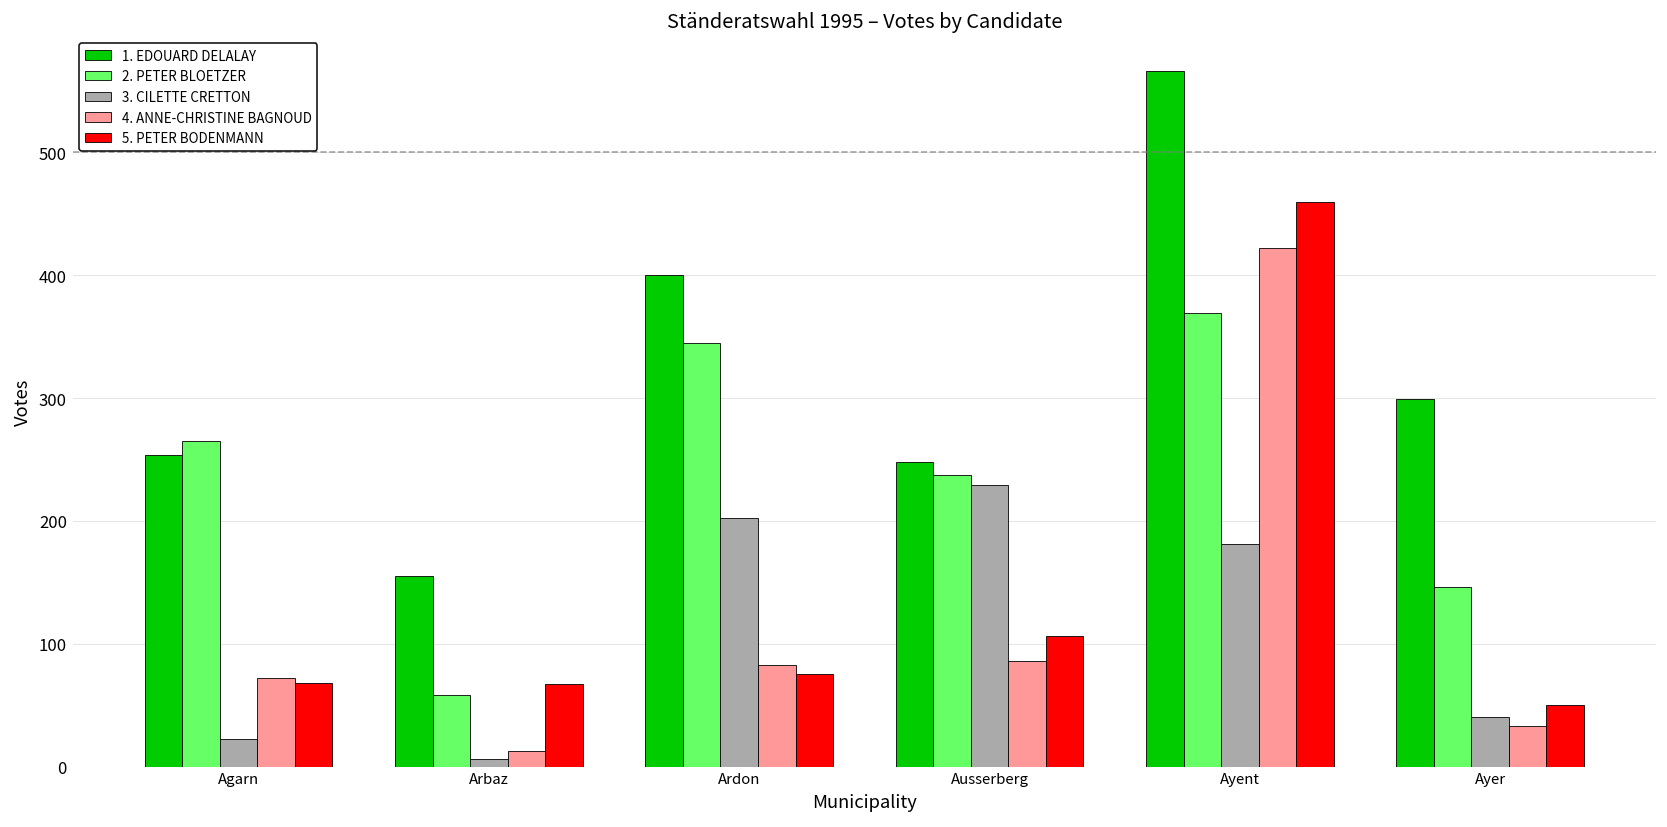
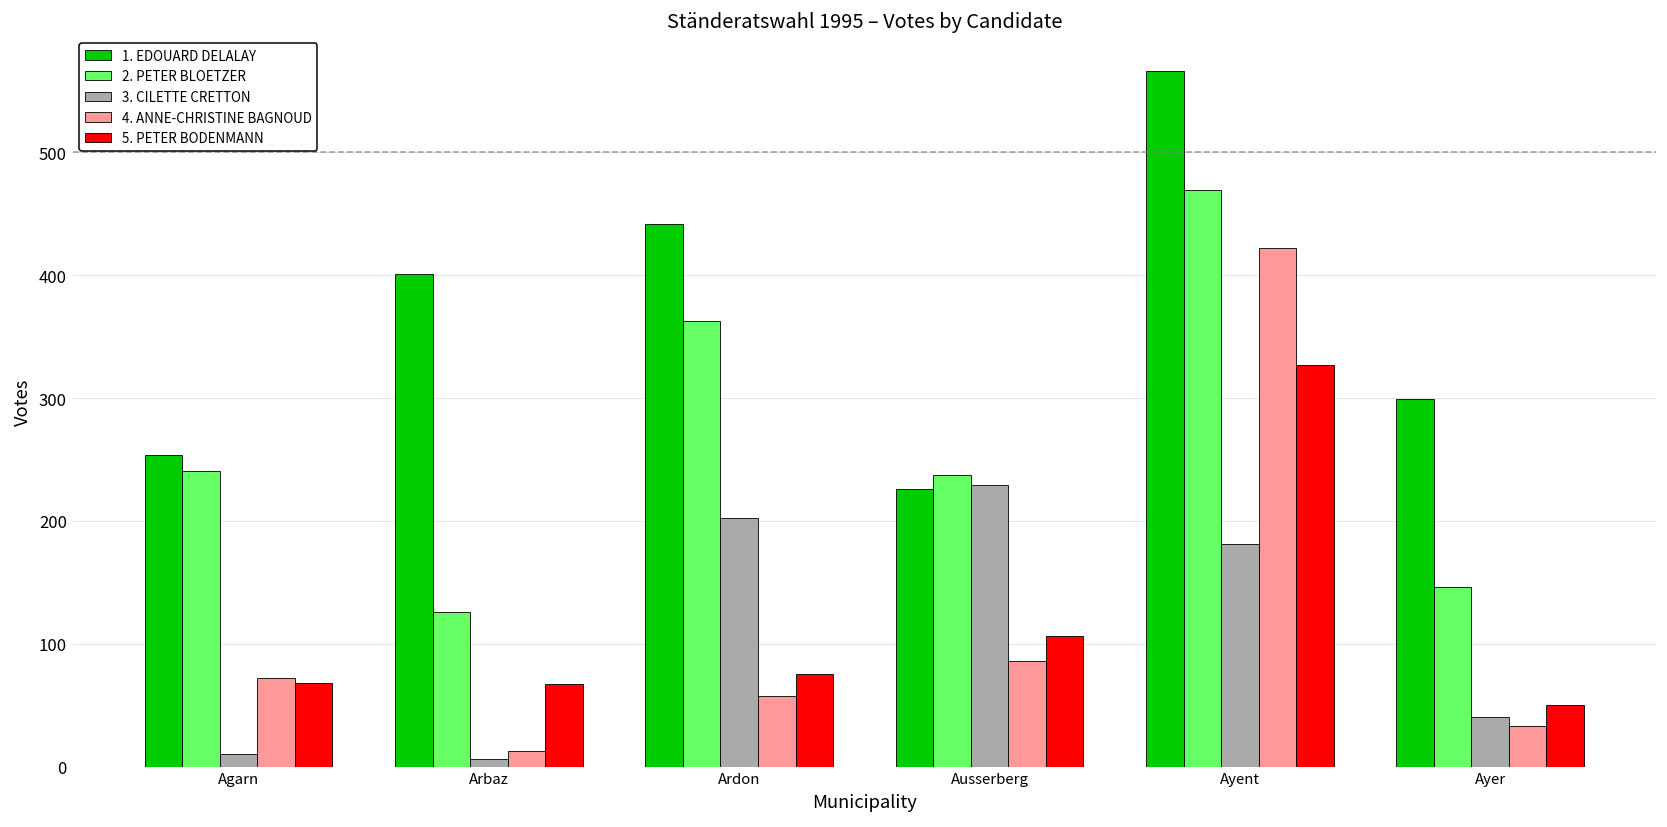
  {
    "1. EDOUARD DELALAY": {
      "Agarn": 254,
-     "Arbaz": 155,
-     "Ardon": 400,
-     "Ausserberg": 248,
+     "Arbaz": 401,
+     "Ardon": 442,
+     "Ausserberg": 226,
      "Ayent": 566,
      "Ayer": 299
    },
    "2. PETER BLOETZER": {
-     "Agarn": 265,
-     "Arbaz": 58,
-     "Ardon": 345,
+     "Agarn": 241,
+     "Arbaz": 126,
+     "Ardon": 363,
      "Ausserberg": 237,
-     "Ayent": 369,
+     "Ayent": 469,
      "Ayer": 146
    },
    "3. CILETTE CRETTON": {
-     "Agarn": 22,
+     "Agarn": 10,
      "Arbaz": 6,
      "Ardon": 202,
      "Ausserberg": 229,
      "Ayent": 181,
      "Ayer": 40
    },
    "4. ANNE-CHRISTINE BAGNOUD": {
      "Agarn": 72,
      "Arbaz": 13,
-     "Ardon": 83,
+     "Ardon": 57,
      "Ausserberg": 86,
      "Ayent": 422,
      "Ayer": 33
    },
    "5. PETER BODENMANN": {
      "Agarn": 68,
      "Arbaz": 67,
      "Ardon": 75,
      "Ausserberg": 106,
-     "Ayent": 460,
+     "Ayent": 327,
      "Ayer": 50
    }
  }
